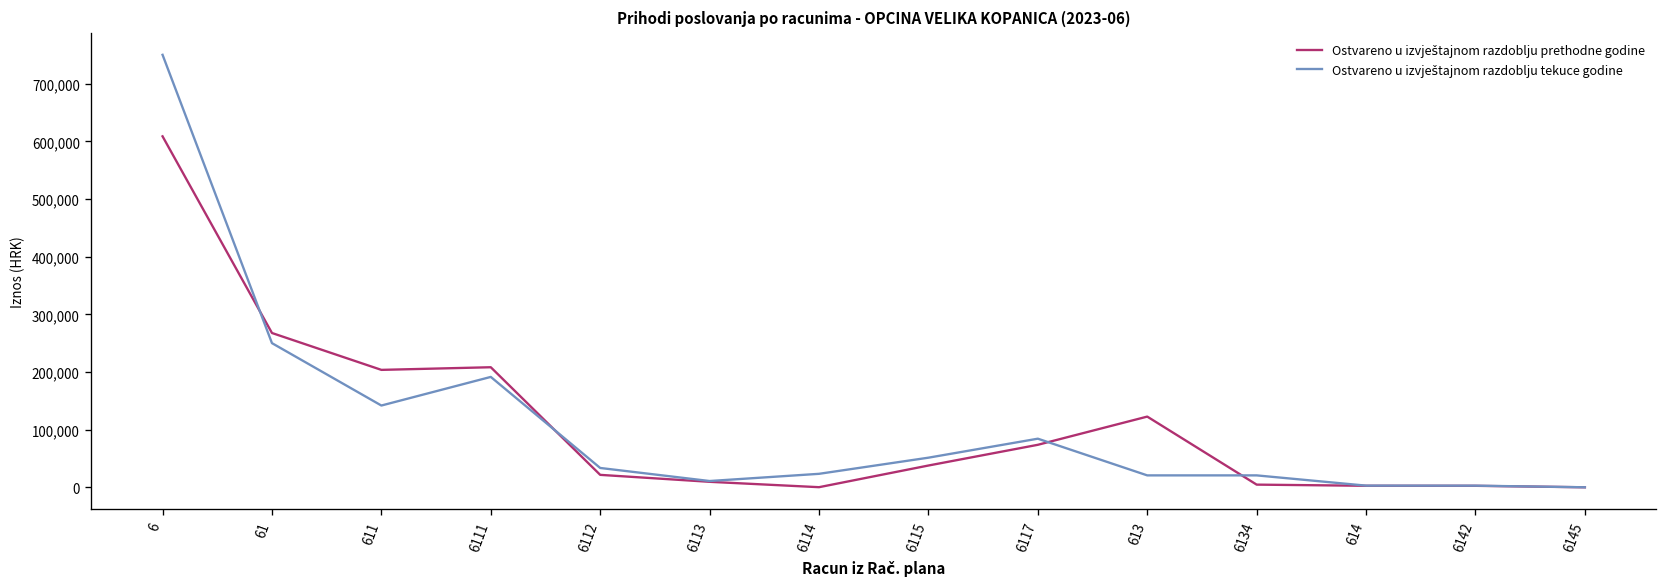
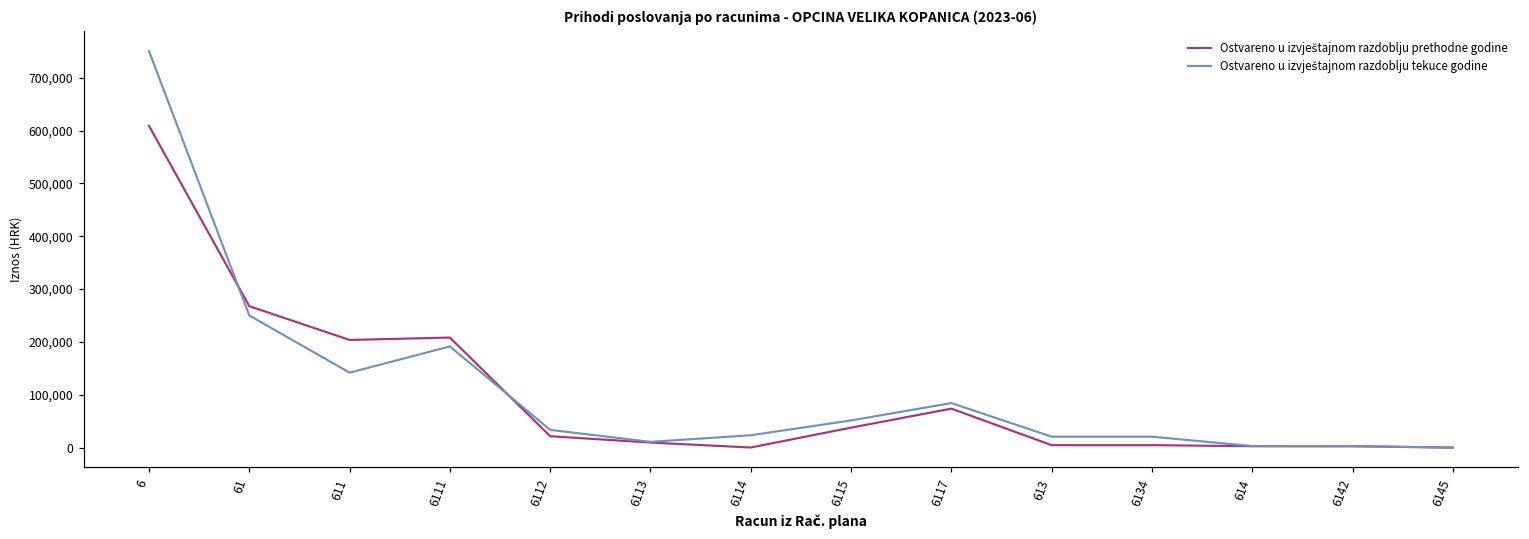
  {
    "Ostvareno u izvještajnom razdoblju prethodne godine": {
      "6": "610,000",
      "61": "270,000",
      "611": "200,000",
      "6111": "210,000",
      "6112": "20,000",
      "6114": "0",
      "6115": "40,000",
      "6117": "70,000",
-     "613": "120,000",
+     "613": "0",
      "6134": "0"
    },
    "Ostvareno u izvještajnom razdoblju tekuce godine": {
      "6": "750,000",
      "61": "250,000",
      "611": "140,000",
      "6111": "190,000",
      "6112": "30,000",
      "6114": "20,000",
      "6115": "50,000",
      "6117": "80,000",
      "613": "20,000",
      "6134": "20,000"
    }
  }
